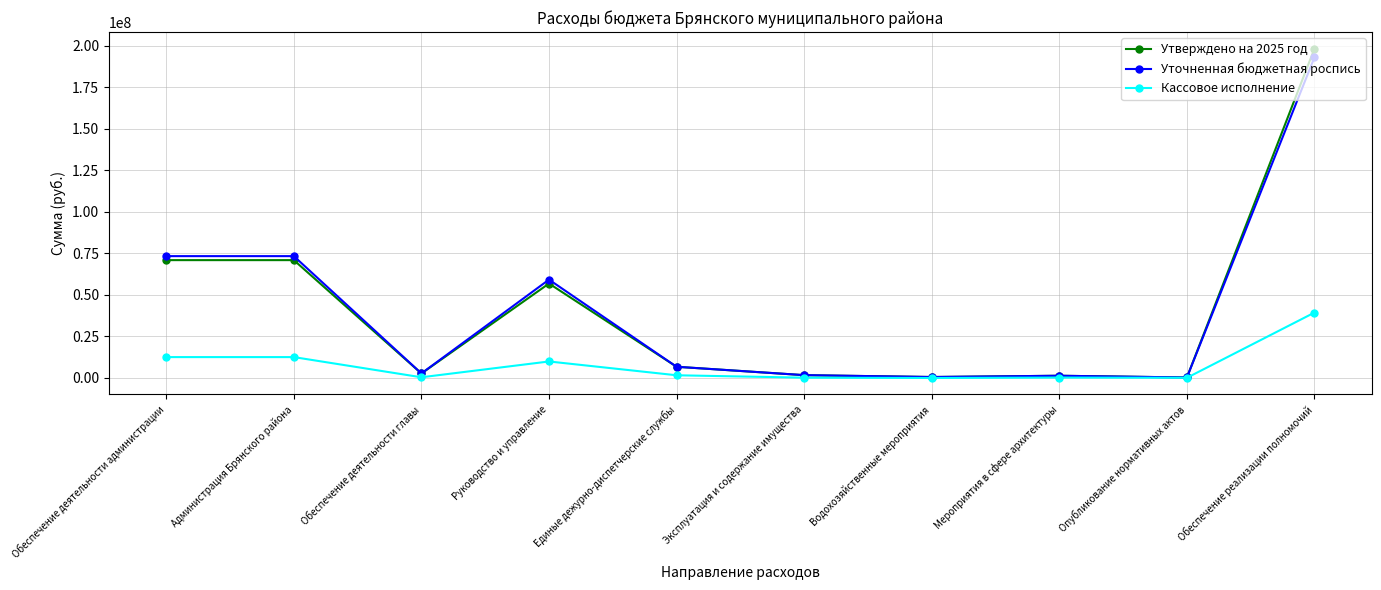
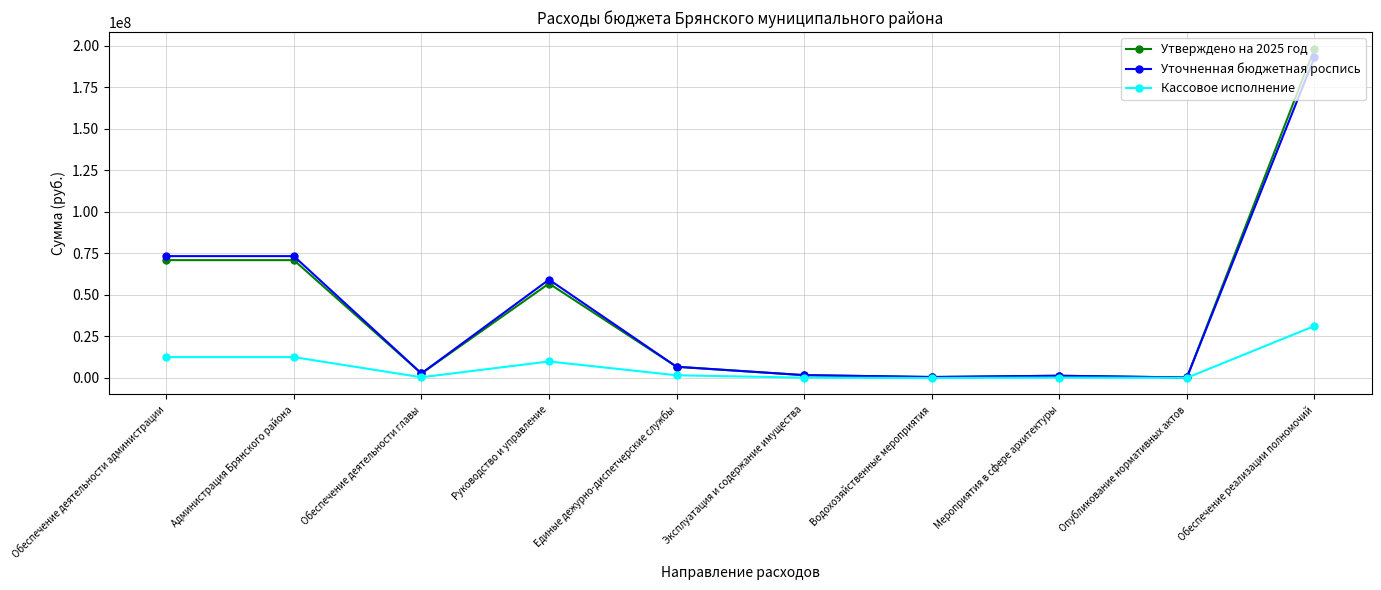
  {
    "Утверждено на 2025 год": {
      "Обеспечение деятельности администрации": 71000000,
      "Администрация Брянского района": 71000000,
      "Руководство и управление": 57000000
    },
    "Уточненная бюджетная роспись": {
      "Обеспечение деятельности администрации": 73000000,
      "Администрация Брянского района": 73000000,
      "Руководство и управление": 59000000
    },
    "Кассовое исполнение": {
      "Обеспечение деятельности администрации": 13000000,
      "Администрация Брянского района": 13000000,
      "Обеспечение деятельности главы": 0,
      "Руководство и управление": 10000000,
      "Единые дежурно-диспетчерские службы": 2000000,
-     "Обеспечение реализации полномочий": 39000000
+     "Обеспечение реализации полномочий": 31000000
    }
  }
